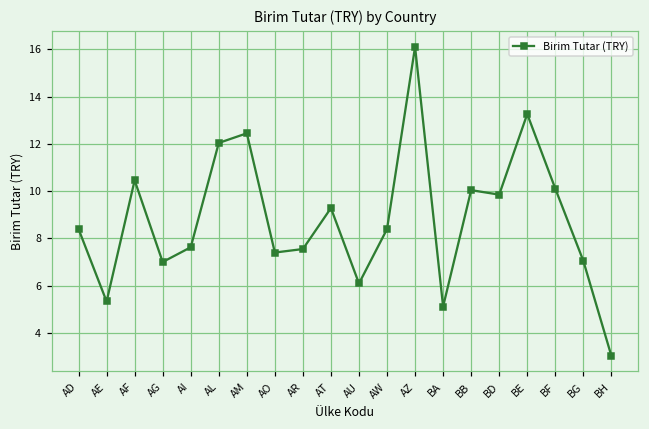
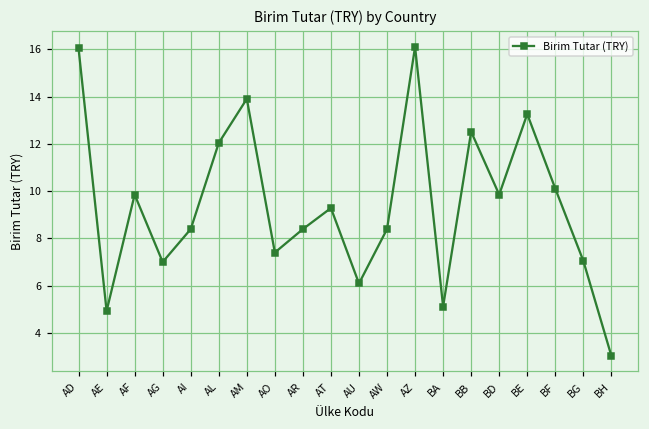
  {
-   "AD": 8.4,
-   "AE": 5.3,
-   "AF": 10.5,
+   "AD": 16.0,
+   "AE": 4.9,
+   "AF": 9.9,
    "AG": 7.0,
-   "AI": 7.6,
+   "AI": 8.4,
    "AL": 12.0,
-   "AM": 12.4,
+   "AM": 13.9,
    "AO": 7.4,
-   "AR": 7.6,
+   "AR": 8.4,
    "AT": 9.3,
    "AU": 6.1,
    "AW": 8.4,
    "AZ": 16.1,
    "BA": 5.1,
-   "BB": 10.0,
+   "BB": 12.5,
    "BD": 9.9,
    "BE": 13.3,
    "BF": 10.1,
    "BG": 7.1,
    "BH": 3.0
  }
